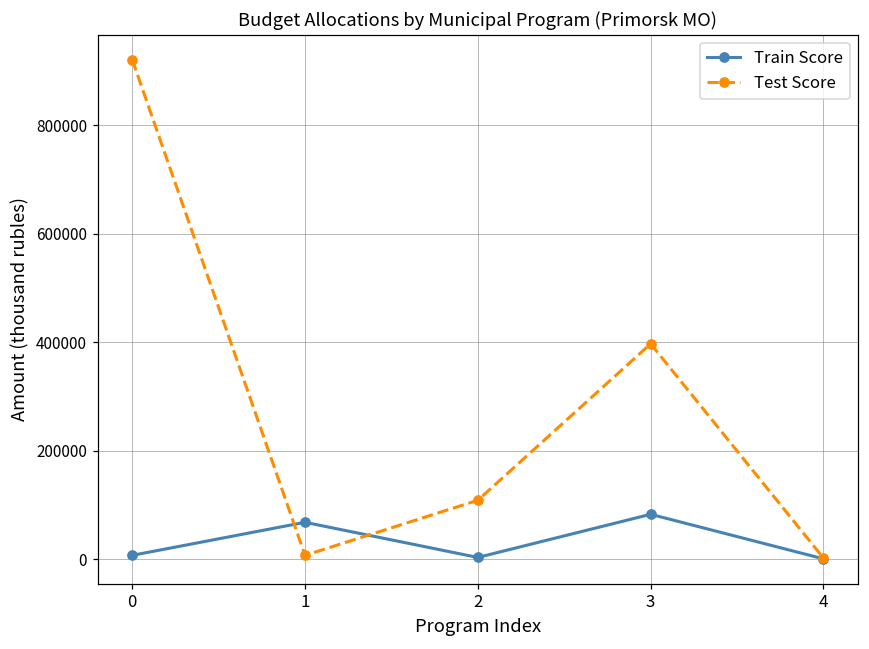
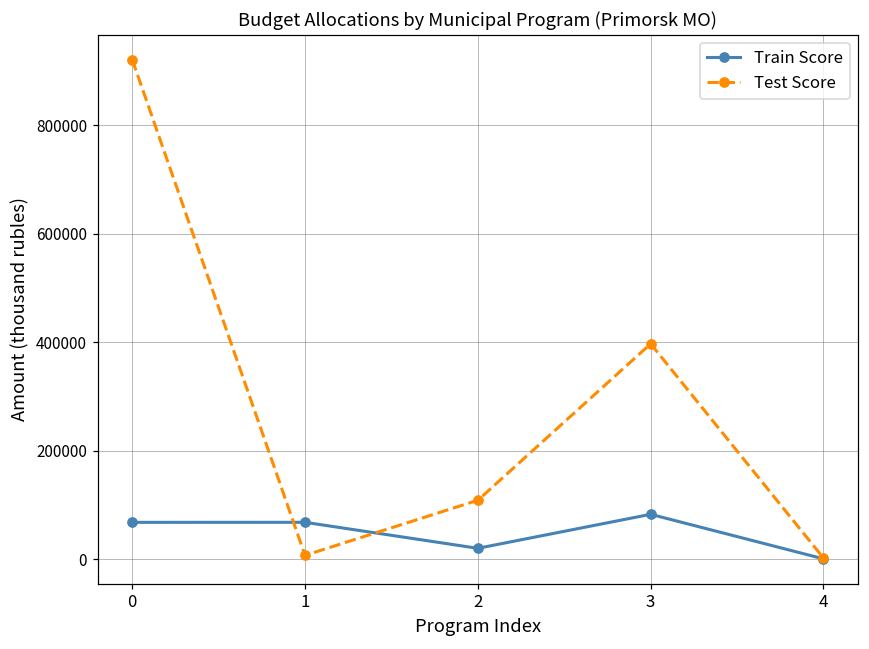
  {
    "Train Score": {
-     "0": 10000,
+     "0": 70000,
      "1": 70000,
-     "2": 0,
+     "2": 20000,
      "3": 80000
    },
    "Test Score": {
      "0": 920000,
      "1": 10000,
      "2": 110000,
      "3": 400000
    }
  }
